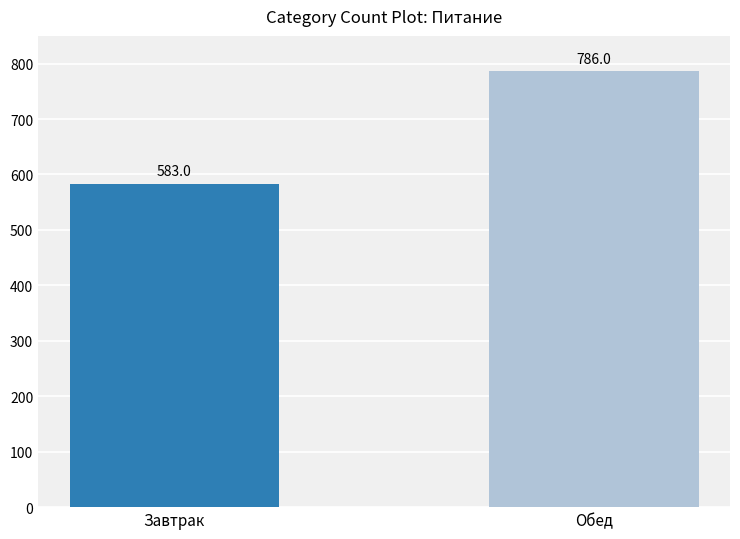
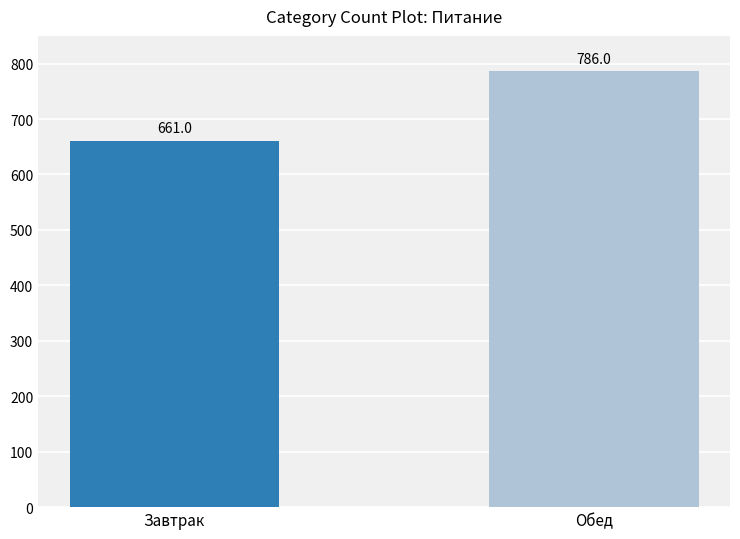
  {
-   "Завтрак": 583.0,
+   "Завтрак": 661.0,
    "Обед": 786.0
  }
